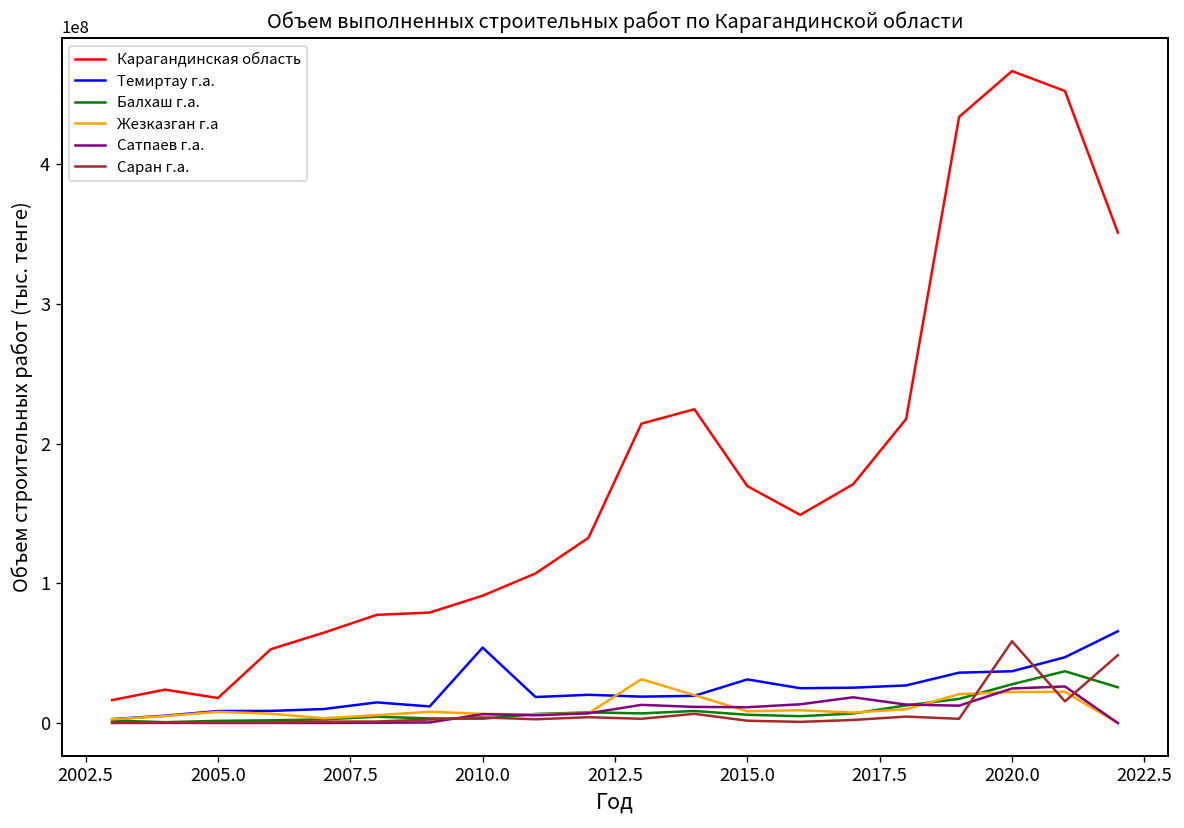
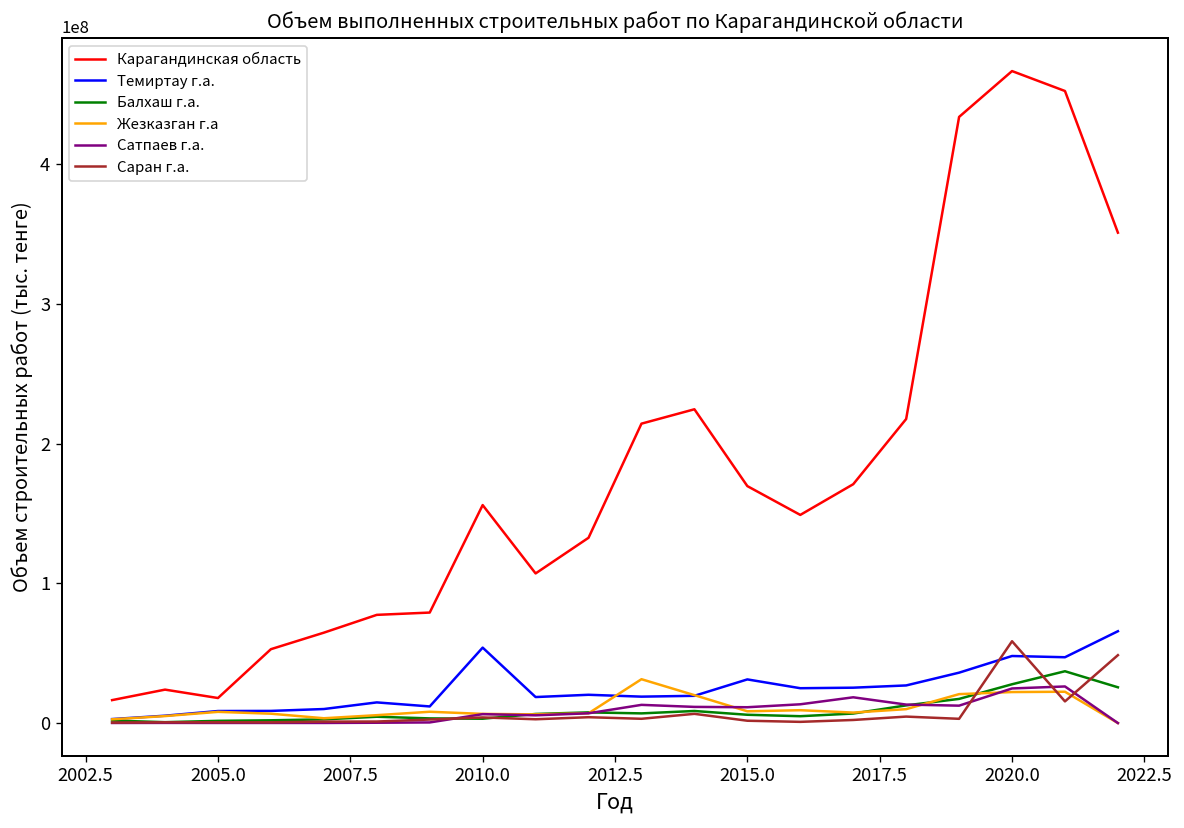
  {
    "Карагандинская область": {
      "2005.0": 18000000,
-     "2010.0": 91000000,
+     "2010.0": 156000000,
      "2015.0": 170000000,
      "2020.0": 467000000
    },
    "Темиртау г.а.": {
      "2010.0": 54000000,
      "2015.0": 31000000,
-     "2020.0": 37000000
+     "2020.0": 48000000
    },
    "Балхаш г.а.": {
      "2015.0": 6000000,
      "2020.0": 28000000
    },
    "Жезказган г.а": {
      "2015.0": 8000000,
      "2020.0": 22000000
    },
    "Сатпаев г.а.": {
      "2015.0": 11000000,
      "2020.0": 25000000
    },
    "Саран г.а.": {
      "2015.0": 2000000,
      "2020.0": 59000000
    }
  }
